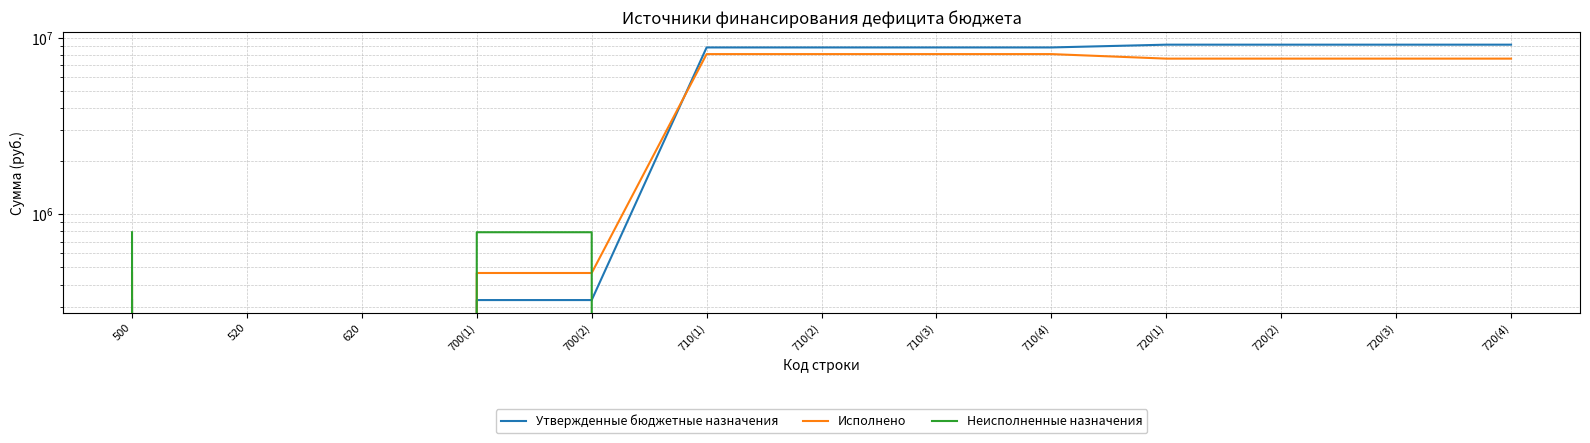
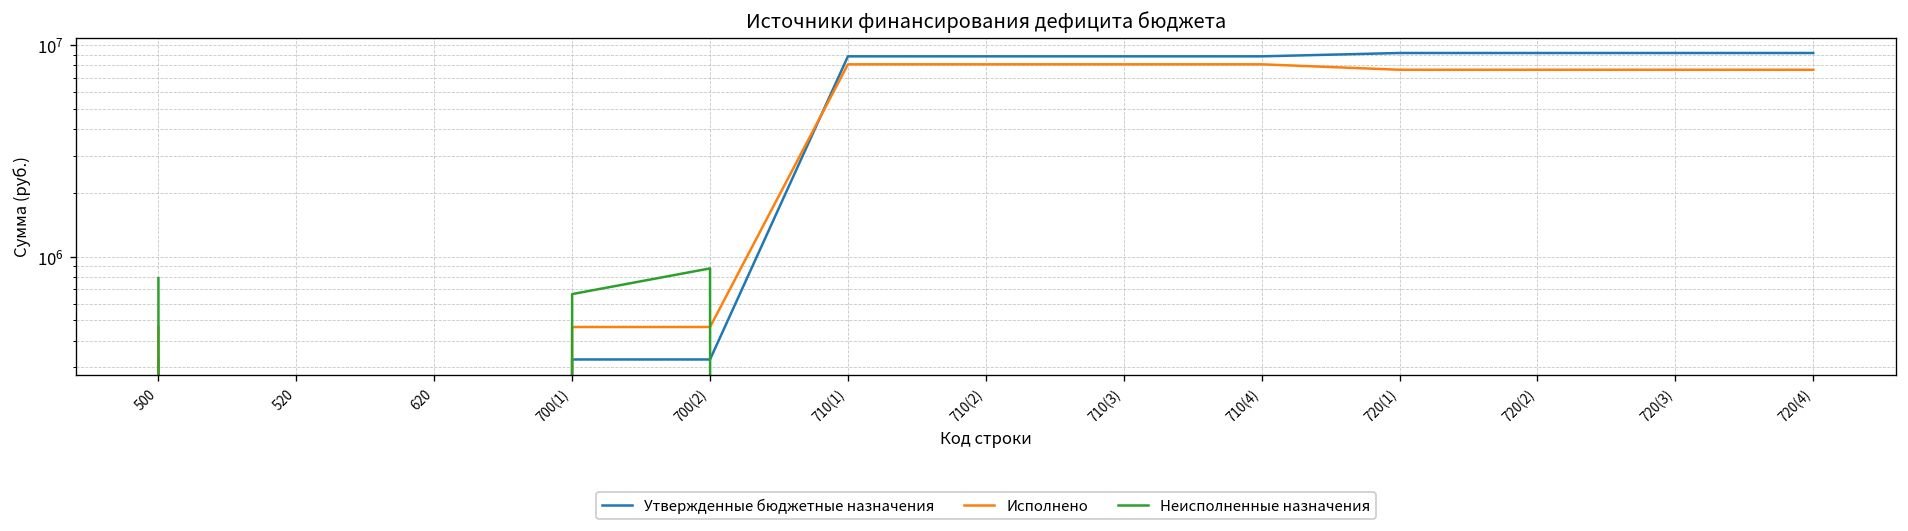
  {
    "Утвержденные бюджетные назначения": {
      "500": 330000,
      "700(1)": 330000,
      "700(2)": 330000,
      "710(1)": 9000000,
      "710(2)": 9000000,
      "710(3)": 9000000,
      "710(4)": 9000000,
      "720(1)": 9000000,
      "720(2)": 9000000,
      "720(3)": 9000000,
      "720(4)": 9000000
    },
    "Исполнено": {
      "500": 470000,
      "700(1)": 470000,
      "700(2)": 470000,
      "710(1)": 8000000,
      "710(2)": 8000000,
      "710(3)": 8000000,
      "710(4)": 8000000,
      "720(1)": 7600000,
      "720(2)": 7600000,
      "720(3)": 7600000,
      "720(4)": 7600000
    },
    "Неисполненные назначения": {
      "500": 800000,
-     "700(1)": 800000,
-     "700(2)": 800000
+     "700(1)": 670000,
+     "700(2)": 900000
    }
  }
